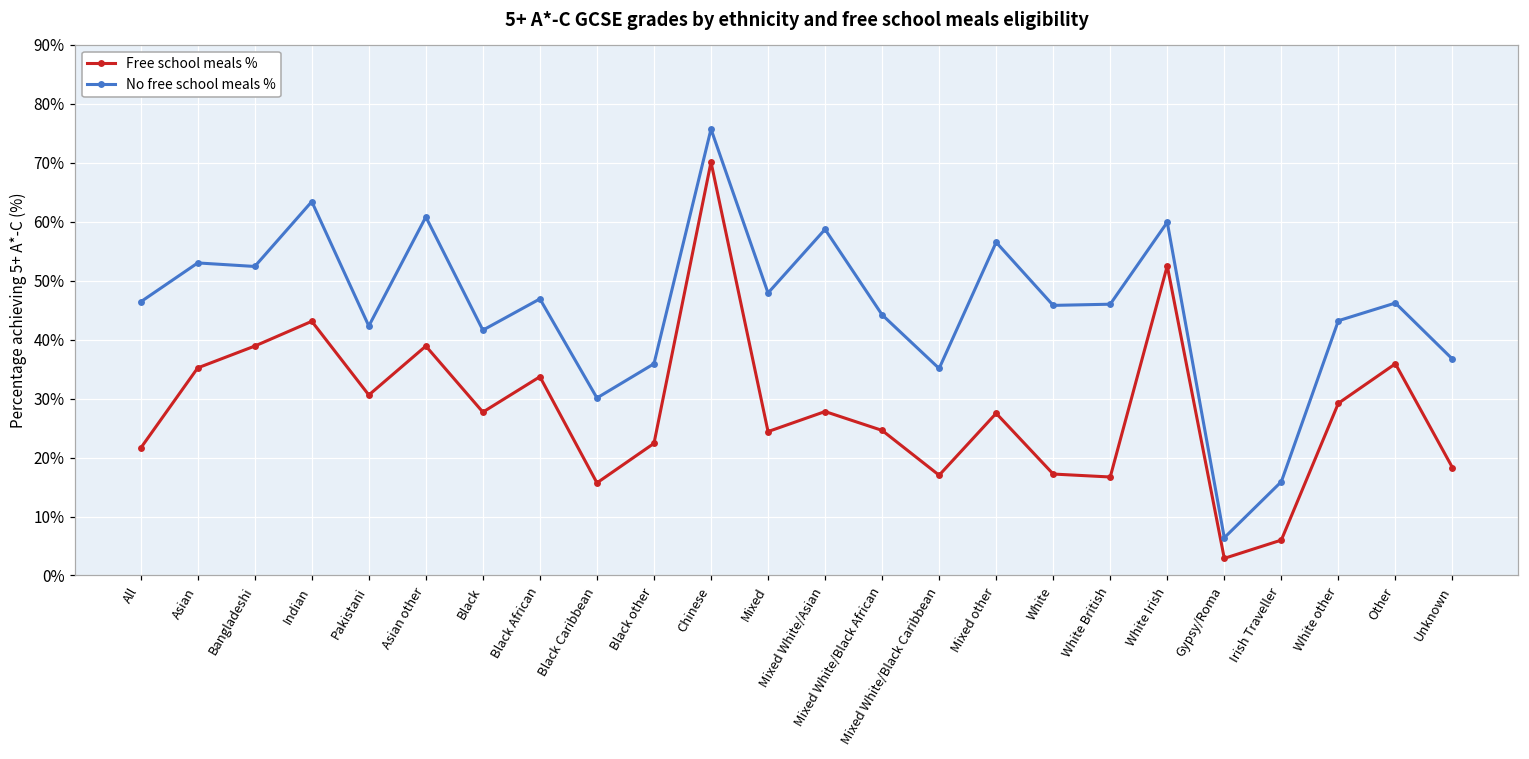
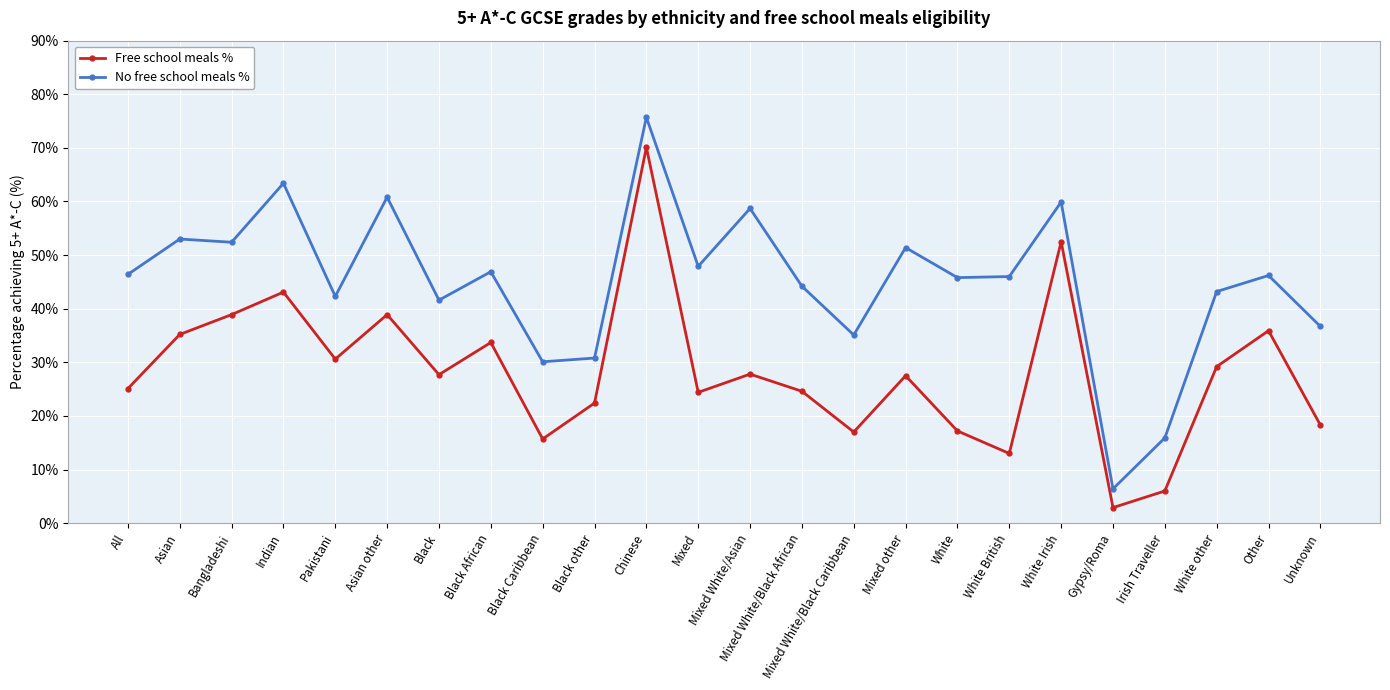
  {
    "Free school meals %": {
-     "All": "22%",
+     "All": "25%",
      "Asian": "35%",
      "Bangladeshi": "39%",
      "Indian": "43%",
      "Pakistani": "31%",
      "Asian other": "39%",
      "Black": "28%",
      "Black African": "34%",
      "Black Caribbean": "16%",
      "Black other": "22%",
      "Chinese": "70%",
      "Mixed": "24%",
      "Mixed White/Asian": "28%",
      "Mixed White/Black African": "25%",
      "Mixed White/Black Caribbean": "17%",
      "Mixed other": "28%",
      "White": "17%",
-     "White British": "17%",
+     "White British": "13%",
      "White Irish": "53%",
      "Gypsy/Roma": "3%",
      "Irish Traveller": "6%",
      "White other": "29%",
      "Other": "36%",
      "Unknown": "18%"
    },
    "No free school meals %": {
      "All": "46%",
      "Asian": "53%",
      "Bangladeshi": "52%",
      "Indian": "63%",
      "Pakistani": "42%",
      "Asian other": "61%",
      "Black": "42%",
      "Black African": "47%",
      "Black Caribbean": "30%",
-     "Black other": "36%",
+     "Black other": "31%",
      "Chinese": "76%",
      "Mixed": "48%",
      "Mixed White/Asian": "59%",
      "Mixed White/Black African": "44%",
      "Mixed White/Black Caribbean": "35%",
-     "Mixed other": "57%",
+     "Mixed other": "51%",
      "White": "46%",
      "White British": "46%",
      "White Irish": "60%",
      "Gypsy/Roma": "6%",
      "Irish Traveller": "16%",
      "White other": "43%",
      "Other": "46%",
      "Unknown": "37%"
    }
  }
